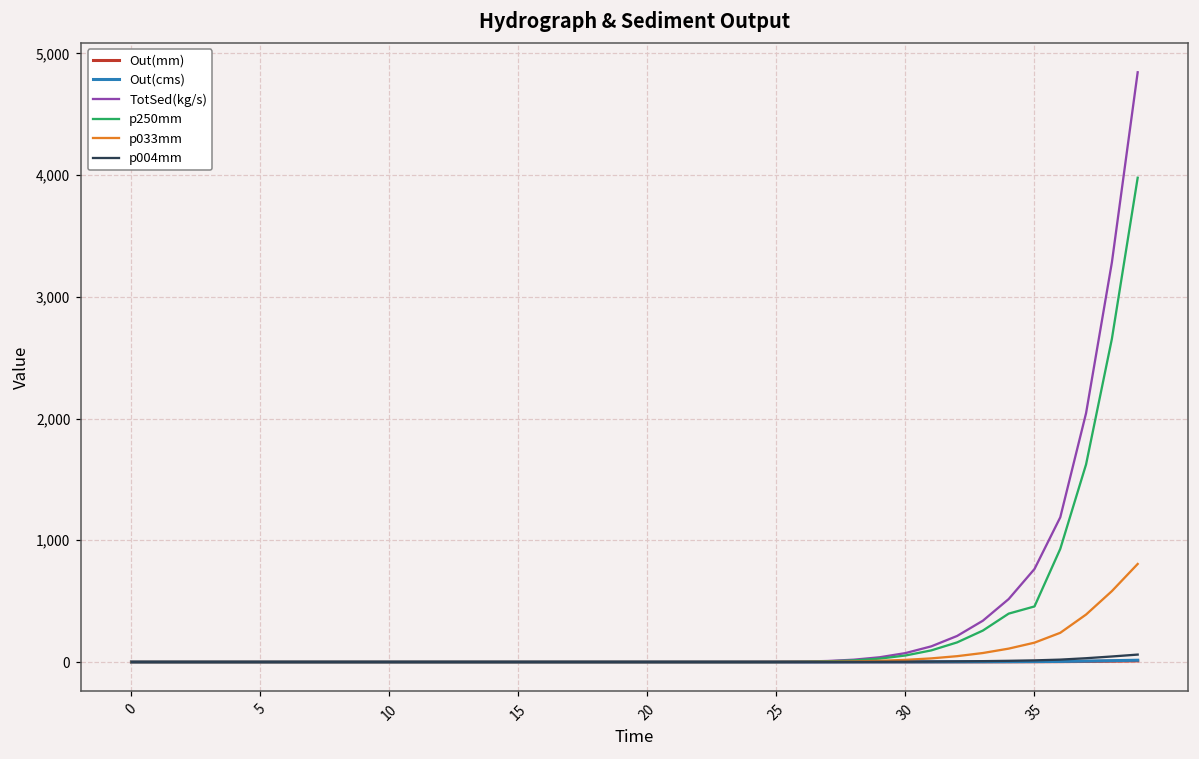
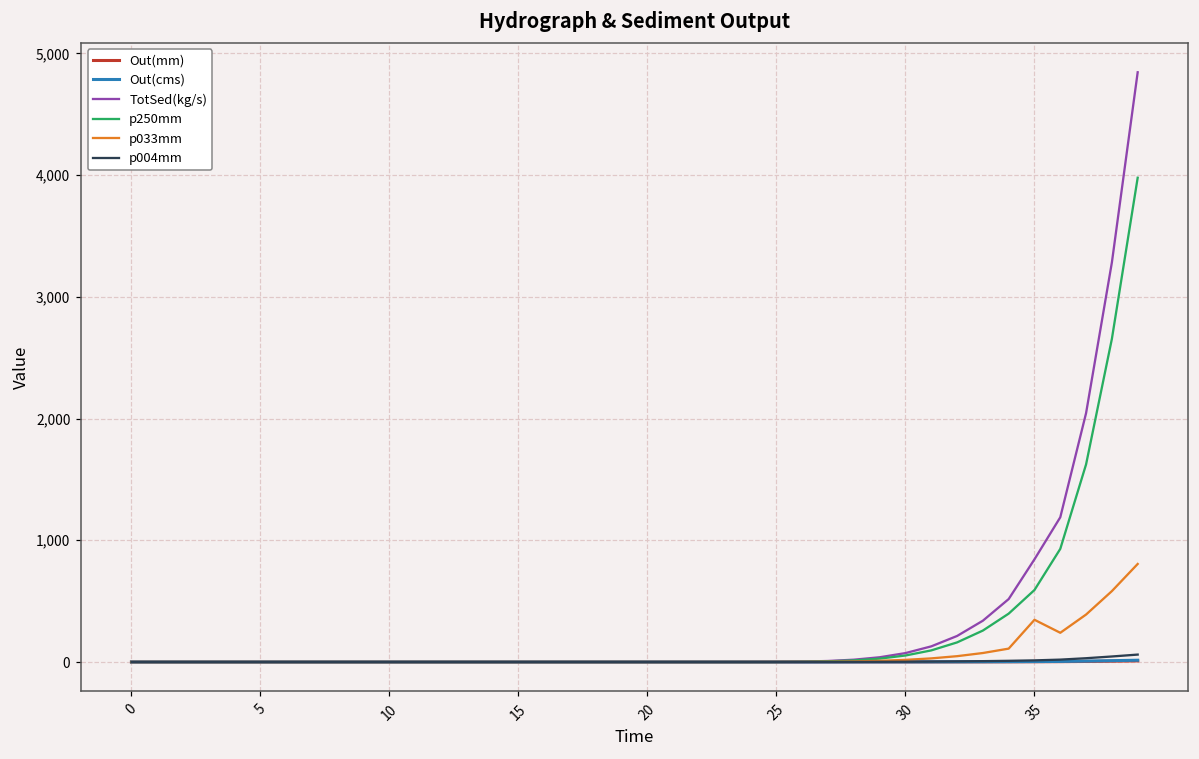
  {
    "TotSed(kg/s)": {
-     "35": 760
+     "35": 840
    },
    "p250mm": {
-     "35": 460
+     "35": 590
    },
    "p033mm": {
-     "35": 160
+     "35": 350
    }
  }
